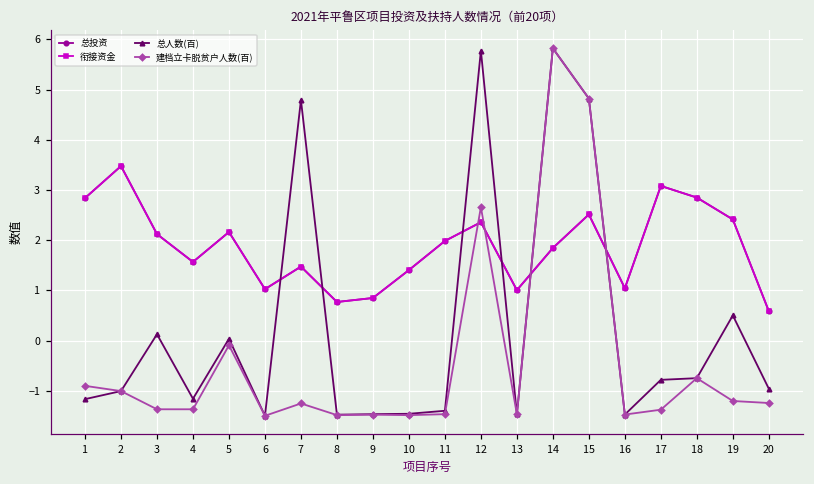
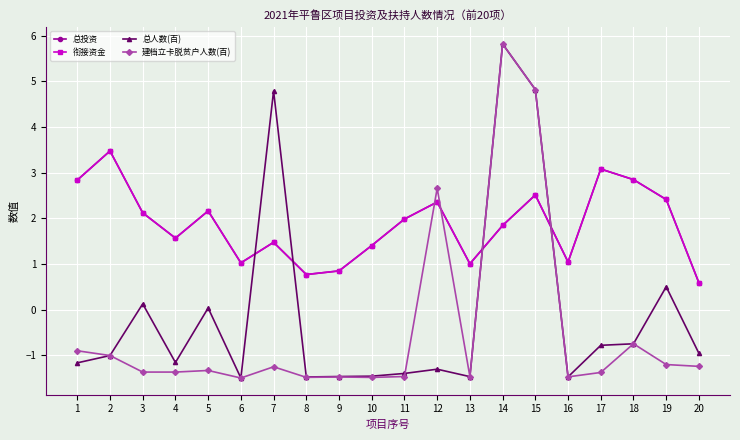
  {
    "衔接资金": {
      "1": 2.8,
      "2": 3.5,
      "3": 2.1,
      "4": 1.6,
      "5": 2.2,
      "6": 1.0,
      "7": 1.5,
      "8": 0.8,
      "9": 0.8,
      "10": 1.4,
      "11": 2.0,
      "12": 2.4,
      "13": 1.0,
      "14": 1.8,
      "15": 2.5,
      "16": 1.0,
      "17": 3.1,
      "18": 2.8,
      "19": 2.4,
      "20": 0.6
    },
    "总人数(百)": {
      "1": -1.2,
      "3": 0.1,
      "4": -1.2,
      "5": 0.0,
      "7": 4.8,
      "11": -1.4,
-     "12": 5.8,
+     "12": -1.3,
      "17": -0.8,
      "19": 0.5,
      "20": -1.0
    },
    "建档立卡脱贫户人数(百)": {
      "1": -0.9,
      "3": -1.4,
      "4": -1.4,
-     "5": -0.1,
+     "5": -1.3,
      "7": -1.3,
      "11": -1.5,
      "12": 2.7,
      "17": -1.4,
      "19": -1.2,
      "20": -1.2
    }
  }
